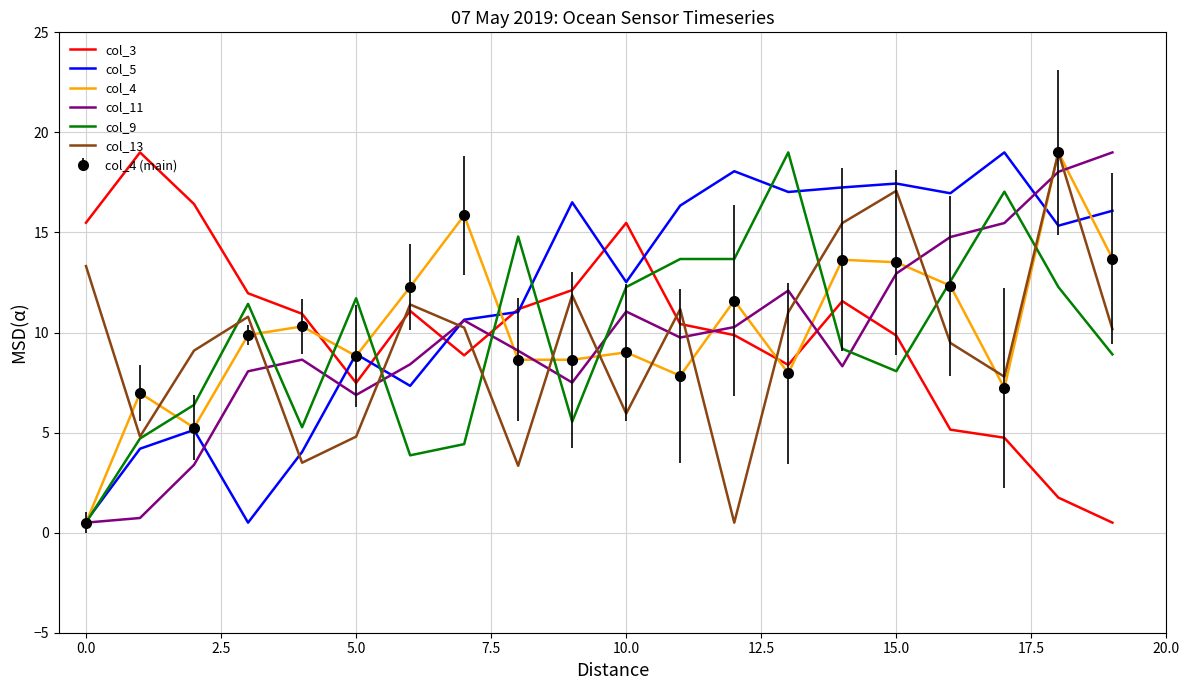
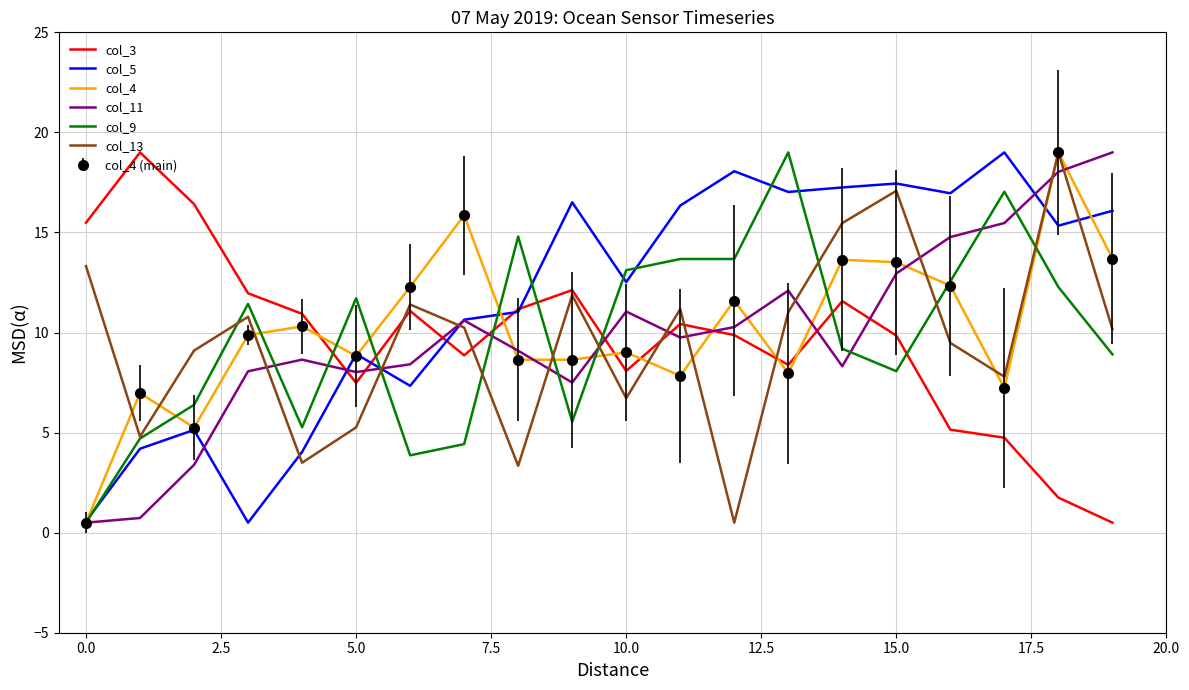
  {
    "col_3": {
      "0.0": 15.5,
      "5.0": 7.5,
-     "10.0": 15.5,
+     "10.0": 8.1,
      "15.0": 9.8
    },
    "col_5": {
      "10.0": 12.5,
      "15.0": 17.4
    },
    "col_4": {
      "10.0": 9.0,
      "15.0": 13.5
    },
    "col_11": {
-     "5.0": 6.9,
+     "5.0": 8.0,
      "10.0": 11.0,
      "15.0": 12.9
    },
    "col_9": {
      "5.0": 11.7,
-     "10.0": 12.3,
+     "10.0": 13.1,
      "15.0": 8.1
    },
    "col_13": {
      "0.0": 13.3,
-     "5.0": 4.8,
-     "10.0": 6.0,
+     "5.0": 5.3,
+     "10.0": 6.7,
      "15.0": 17.1
    }
  }
